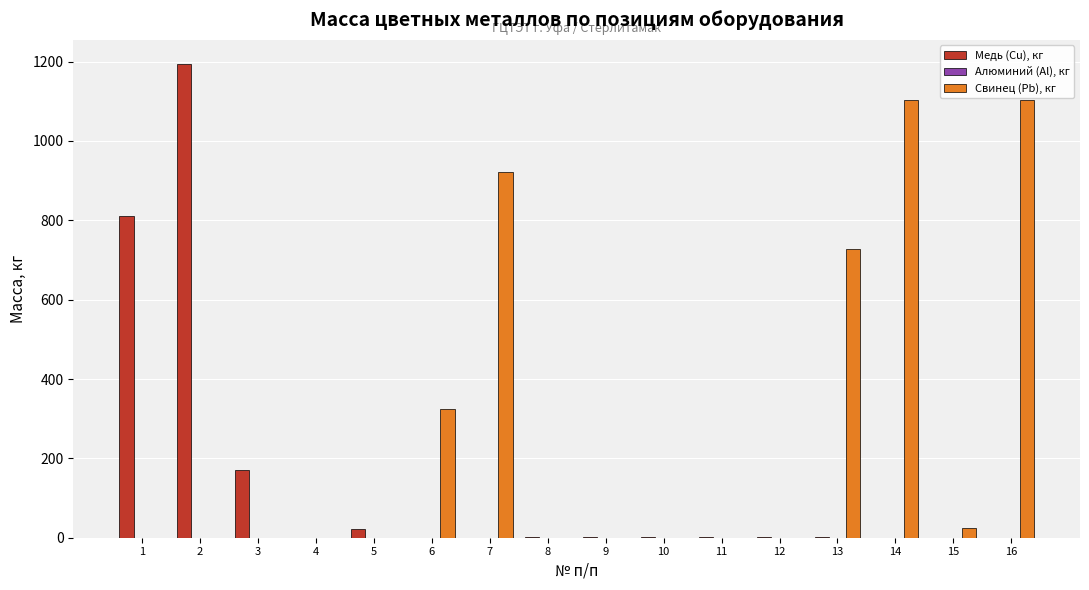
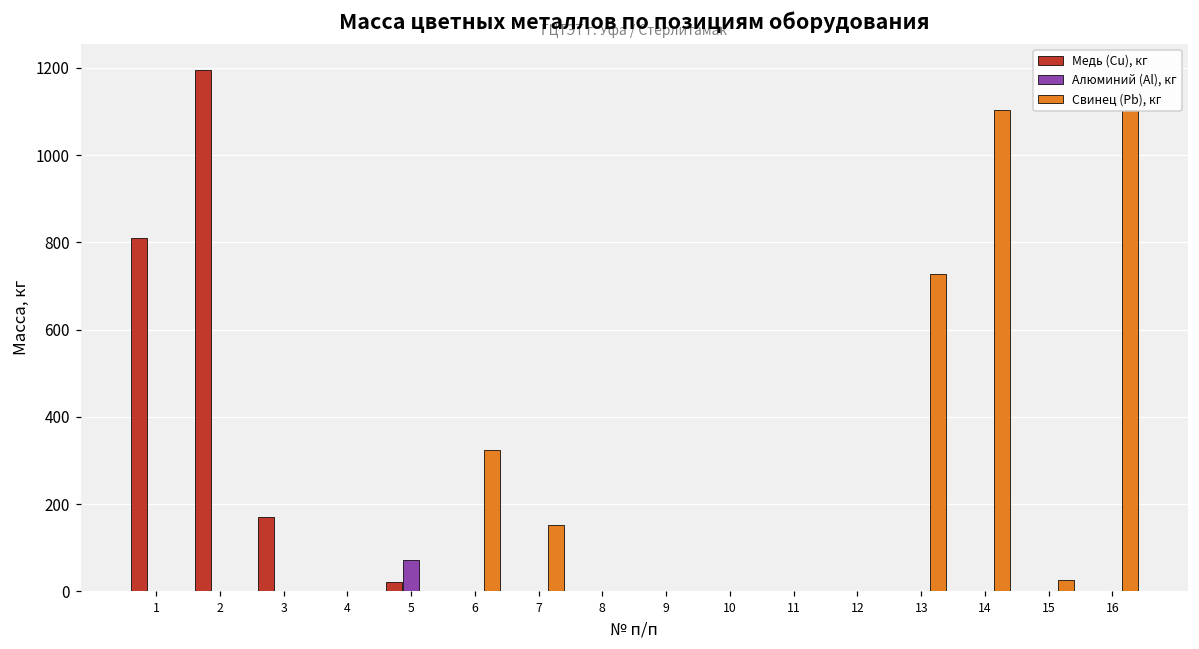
  {
    "Медь (Cu), кг": {
      "1": 810,
      "2": 1200,
      "3": 170,
      "4": 0,
      "5": 20,
      "6": 0,
      "7": 0,
      "14": 0,
      "15": 0,
      "16": 0
    },
    "Алюминий (Al), кг": {
      "1": 0,
      "2": 0,
      "3": 0,
      "4": 0,
-     "5": 0,
+     "5": 70,
      "6": 0,
      "7": 0,
      "14": 0,
      "15": 0,
      "16": 0
    },
    "Свинец (Pb), кг": {
      "1": 0,
      "2": 0,
      "3": 0,
      "4": 0,
      "5": 0,
      "6": 320,
-     "7": 920,
+     "7": 150,
      "8": 0,
      "9": 0,
      "10": 0,
      "11": 0,
      "12": 0,
      "13": 730,
      "14": 1100,
      "15": 30,
      "16": 1100
    }
  }
